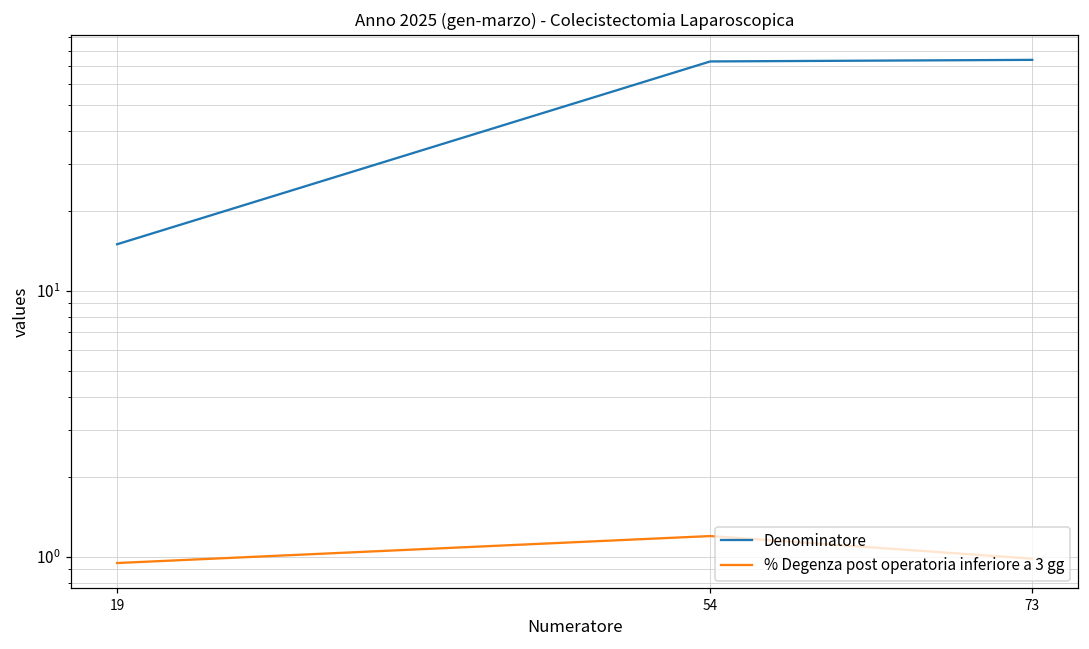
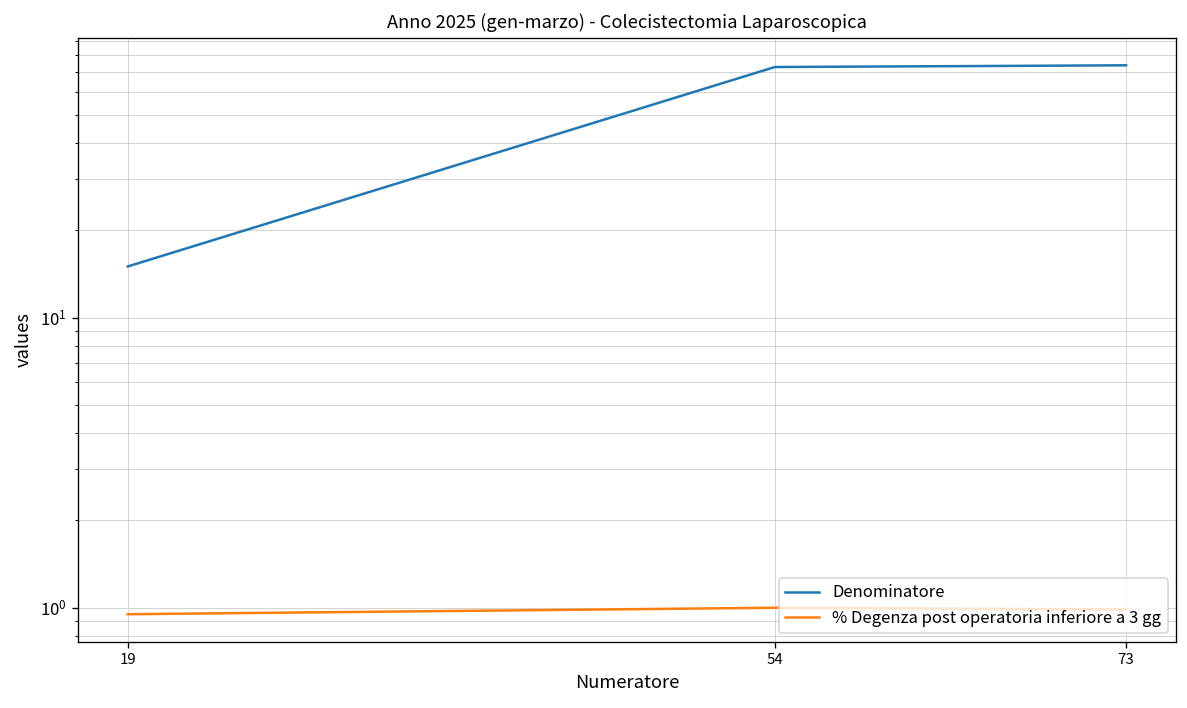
  {
    "Denominatore": {
      "19": 15,
      "54": 73,
      "73": 74
    },
    "% Degenza post operatoria inferiore a 3 gg": {
      "19": 0.95,
-     "54": 1.2
+     "54": 1.0
    }
  }
